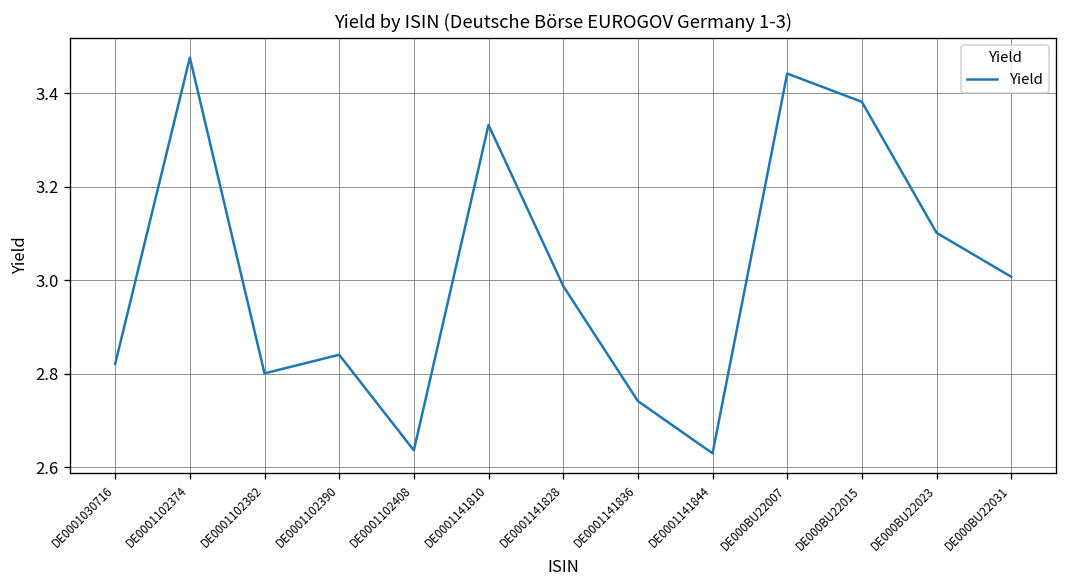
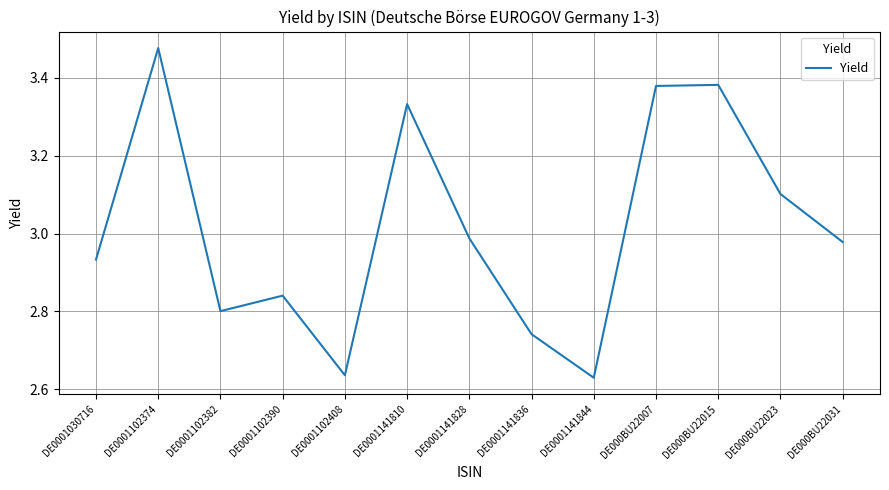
  {
-   "DE0001030716": 2.82,
+   "DE0001030716": 2.93,
    "DE0001102374": 3.48,
    "DE0001102382": 2.80,
    "DE0001102390": 2.84,
    "DE0001102408": 2.64,
    "DE0001141810": 3.33,
    "DE0001141828": 2.99,
    "DE0001141836": 2.74,
    "DE0001141844": 2.63,
-   "DE000BU22007": 3.44,
+   "DE000BU22007": 3.38,
    "DE000BU22015": 3.38,
    "DE000BU22023": 3.10,
-   "DE000BU22031": 3.01
+   "DE000BU22031": 2.98
  }
